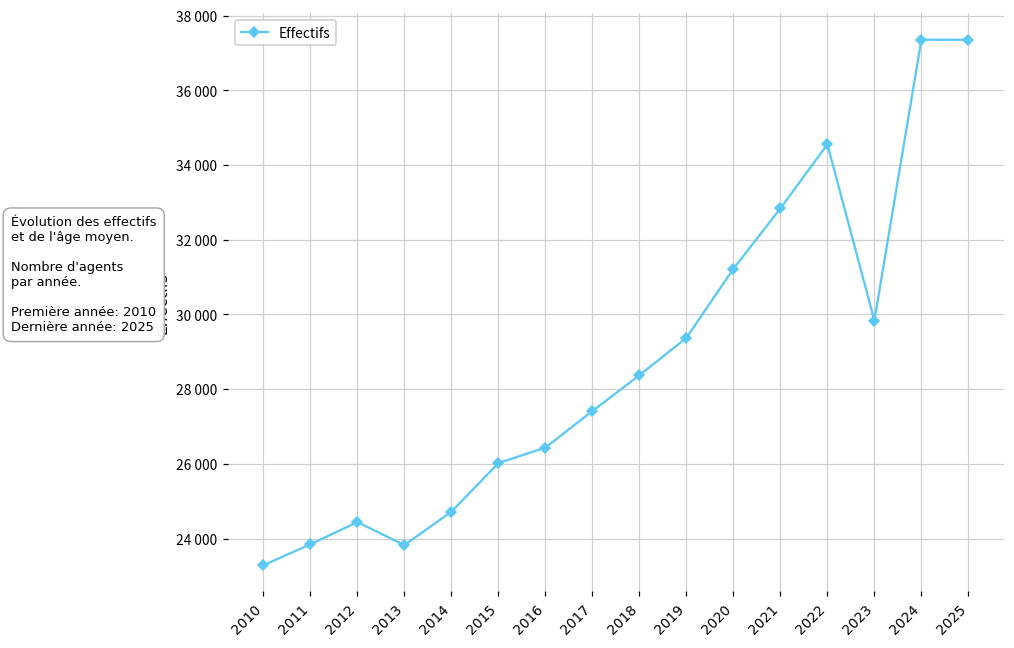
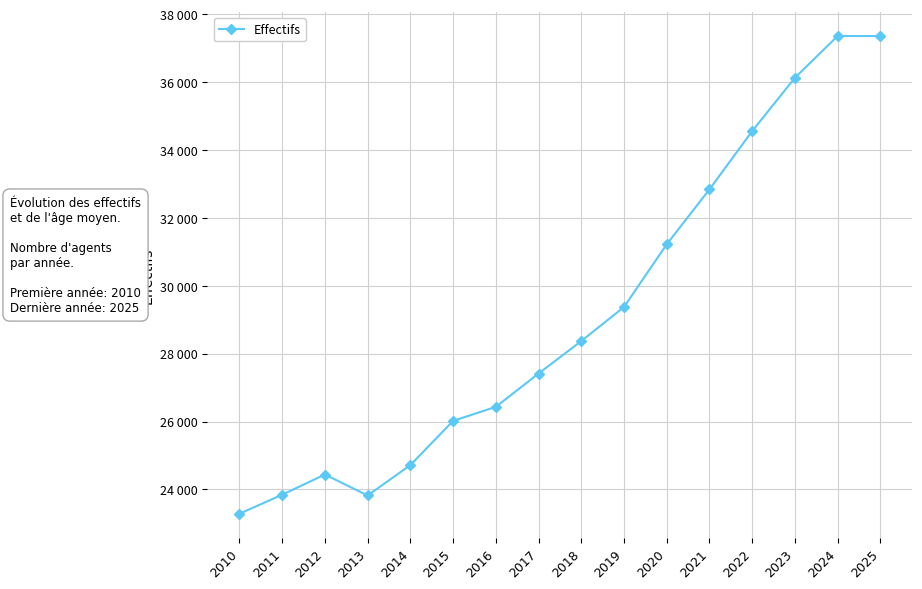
  {
    "2010": 23300,
    "2011": 23800,
    "2012": 24400,
    "2013": 23800,
    "2014": 24700,
    "2015": 26000,
    "2016": 26400,
    "2017": 27400,
    "2018": 28400,
    "2019": 29400,
    "2020": 31200,
    "2021": 32800,
    "2022": 34600,
-   "2023": 29800,
+   "2023": 36100,
    "2024": 37400,
    "2025": 37400
  }
